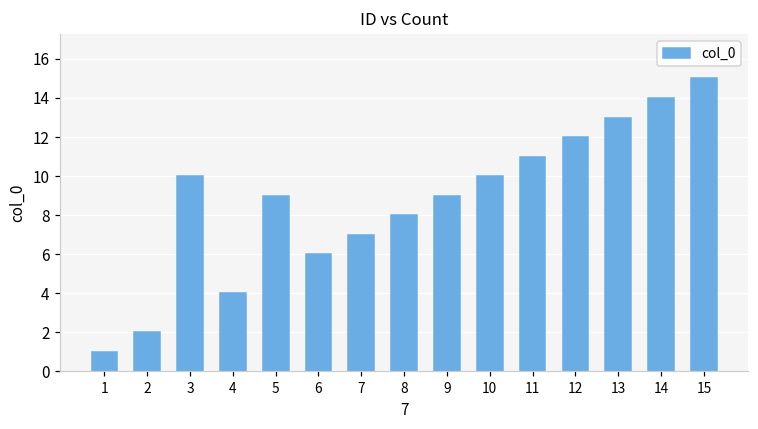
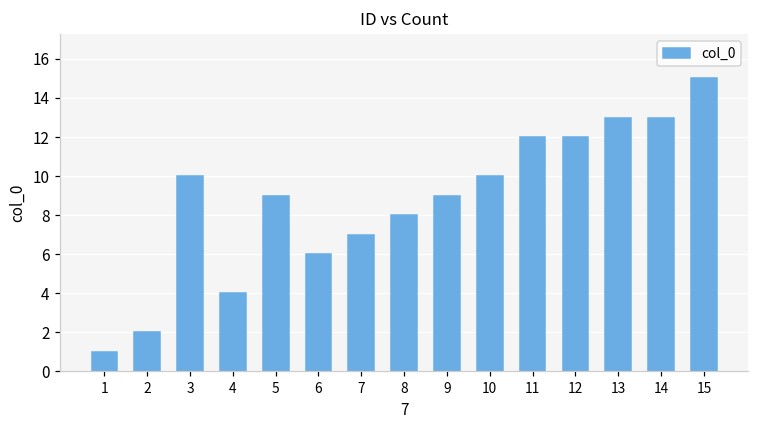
  {
    "1": 1,
    "2": 2,
    "3": 10,
    "4": 4,
    "5": 9,
    "6": 6,
    "7": 7,
    "8": 8,
    "9": 9,
    "10": 10,
-   "11": 11,
+   "11": 12,
    "12": 12,
    "13": 13,
-   "14": 14,
+   "14": 13,
    "15": 15
  }
